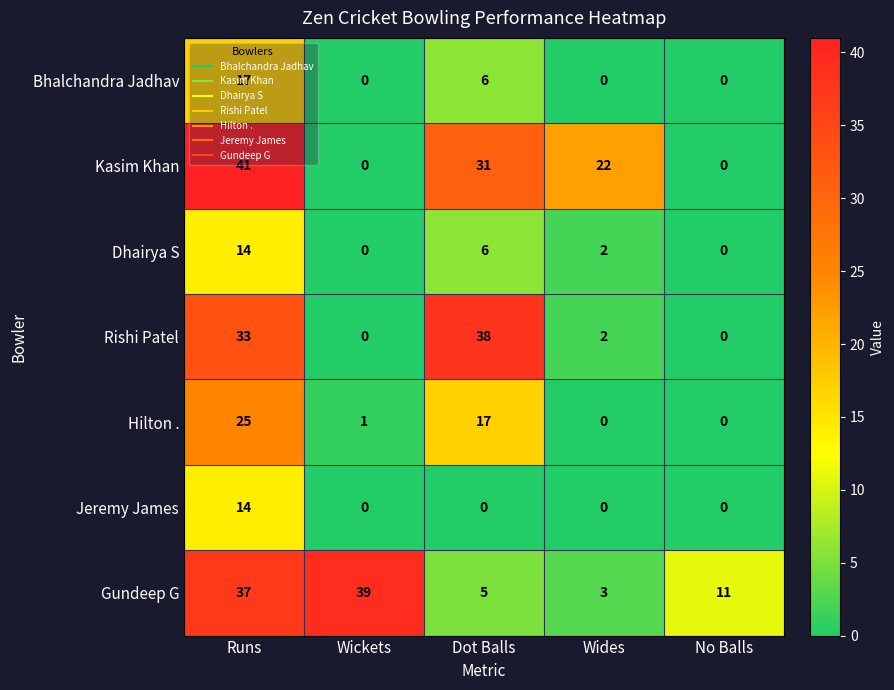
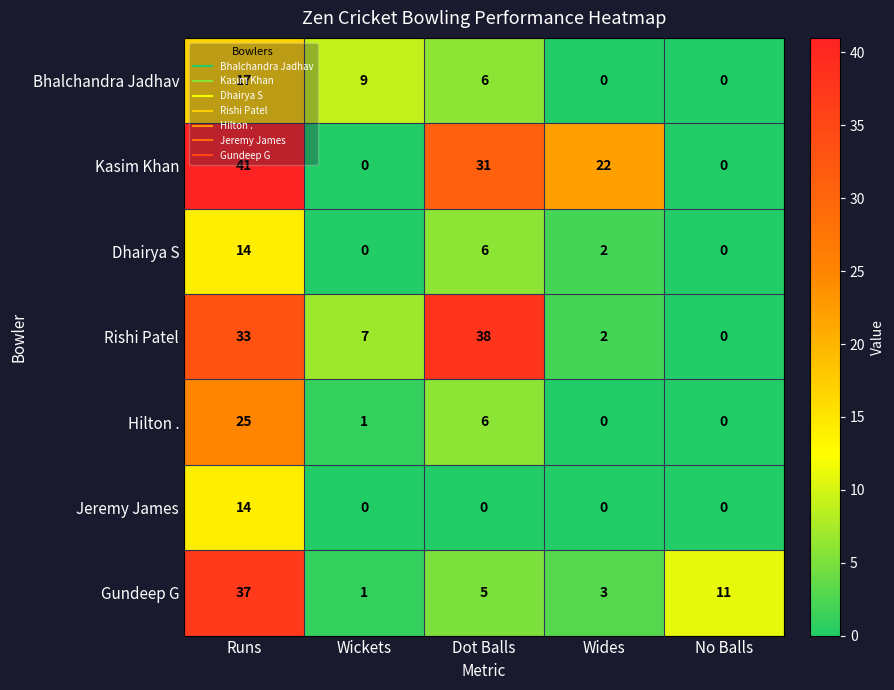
  {
    "Bhalchandra Jadhav": {
-     "Wickets": 0,
+     "Wickets": 9,
      "Dot Balls": 6,
      "Wides": 0,
      "No Balls": 0
    },
    "Kasim Khan": {
      "Wickets": 0,
      "Dot Balls": 31,
      "Wides": 22,
      "No Balls": 0
    },
    "Dhairya S": {
      "Runs": 14,
      "Wickets": 0,
      "Dot Balls": 6,
      "Wides": 2,
      "No Balls": 0
    },
    "Rishi Patel": {
      "Runs": 33,
-     "Wickets": 0,
+     "Wickets": 7,
      "Dot Balls": 38,
      "Wides": 2,
      "No Balls": 0
    },
    "Hilton .": {
      "Runs": 25,
      "Wickets": 1,
-     "Dot Balls": 17,
+     "Dot Balls": 6,
      "Wides": 0,
      "No Balls": 0
    },
    "Jeremy James": {
      "Runs": 14,
      "Wickets": 0,
      "Dot Balls": 0,
      "Wides": 0,
      "No Balls": 0
    },
    "Gundeep G": {
      "Runs": 37,
-     "Wickets": 39,
+     "Wickets": 1,
      "Dot Balls": 5,
      "Wides": 3,
      "No Balls": 11
    }
  }
